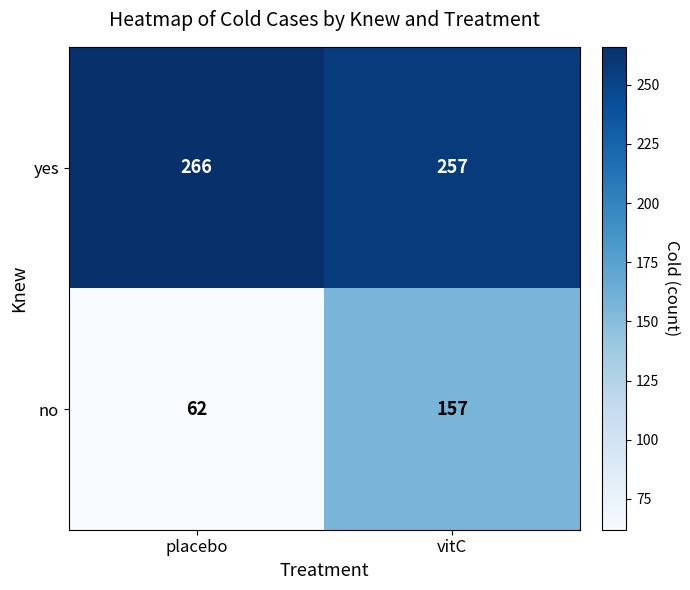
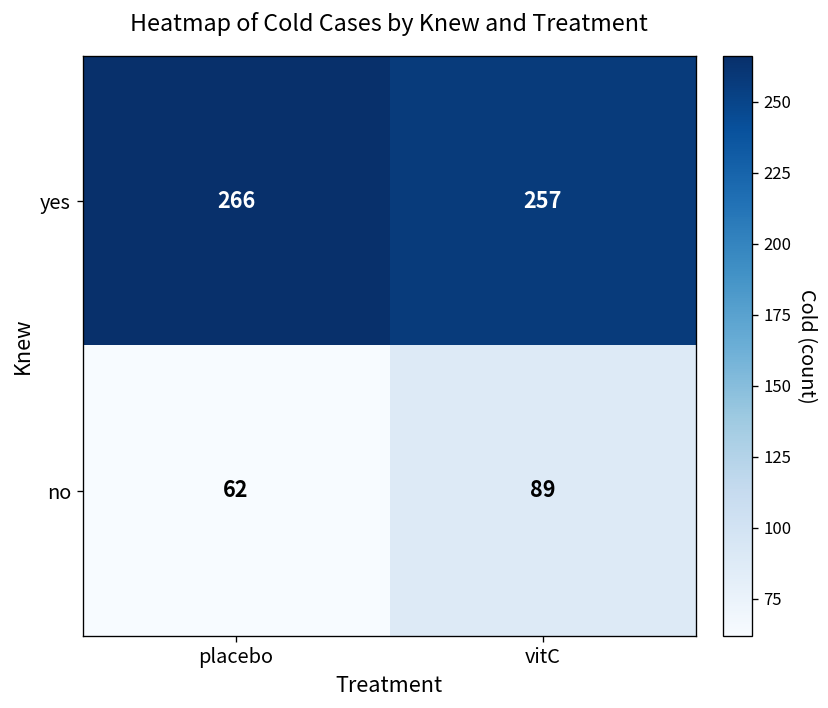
  {
    "yes": {
      "placebo": 266,
      "vitC": 257
    },
    "no": {
      "placebo": 62,
-     "vitC": 157
+     "vitC": 89
    }
  }
